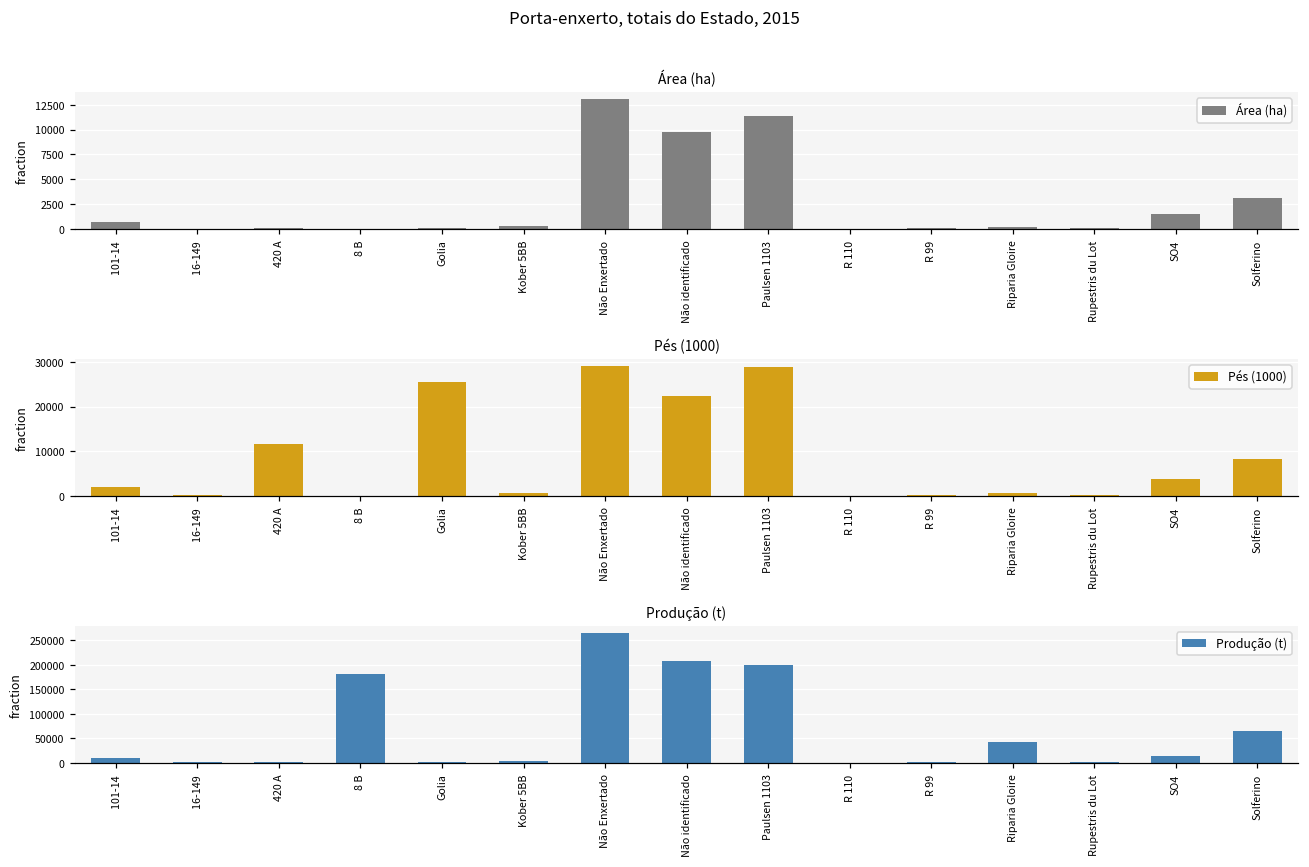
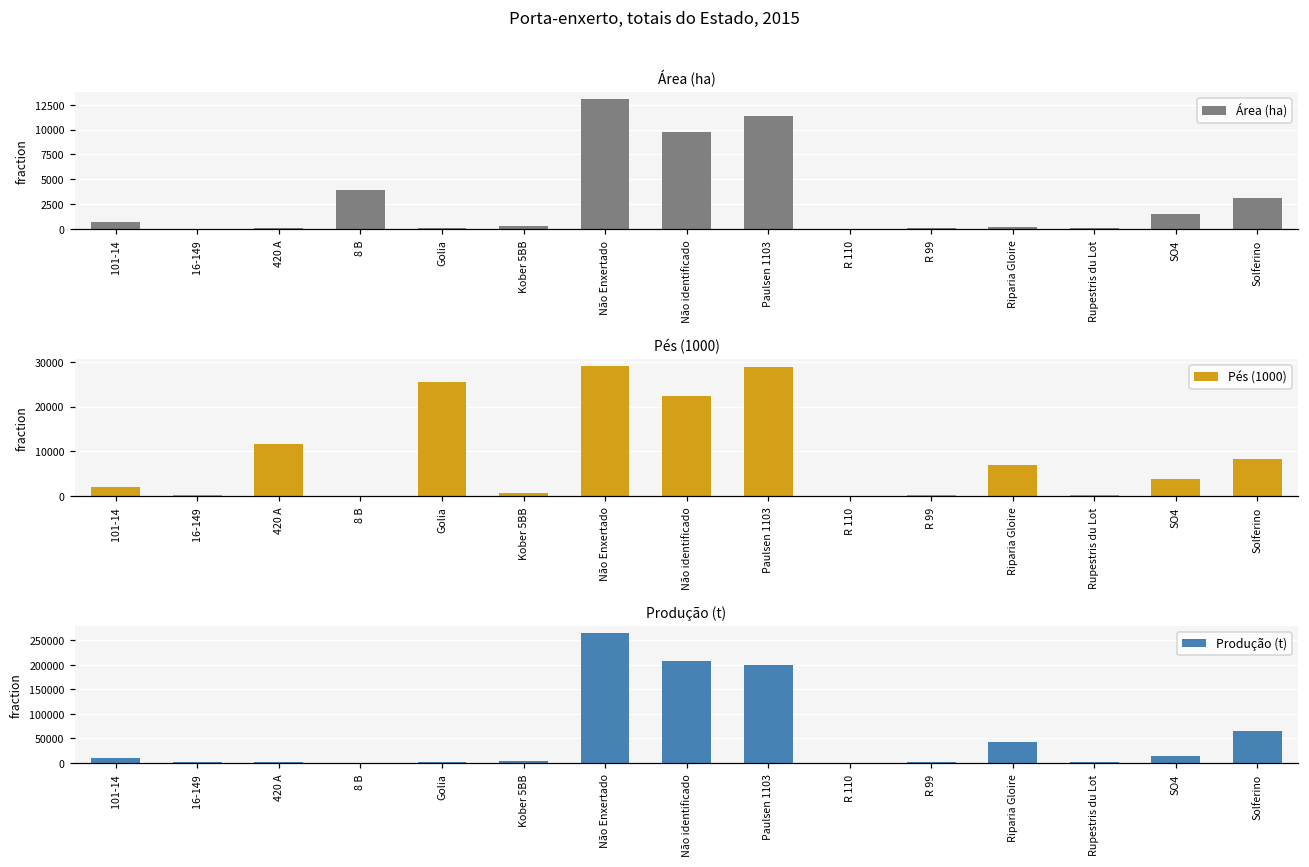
  {
    "Área (ha)": {
      "101-14": 1000,
-     "8 B": 0,
+     "8 B": 4000,
      "Não Enxertado": 13000,
      "Não identificado": 10000,
      "Paulsen 1103": 11000,
      "SO4": 2000,
      "Solferino": 3000
    },
    "Pés (1000)": {
      "101-14": 2000,
      "420 A": 12000,
      "Golia": 25000,
      "Não Enxertado": 29000,
      "Não identificado": 22000,
      "Paulsen 1103": 29000,
-     "Riparia Gloire": 1000,
+     "Riparia Gloire": 7000,
      "SO4": 4000,
      "Solferino": 8000
    },
    "Produção (t)": {
      "101-14": 10000,
-     "8 B": 180000,
+     "8 B": 0,
      "Não Enxertado": 270000,
      "Não identificado": 210000,
      "Paulsen 1103": 200000,
      "Riparia Gloire": 40000,
      "SO4": 10000,
      "Solferino": 60000
    }
  }
